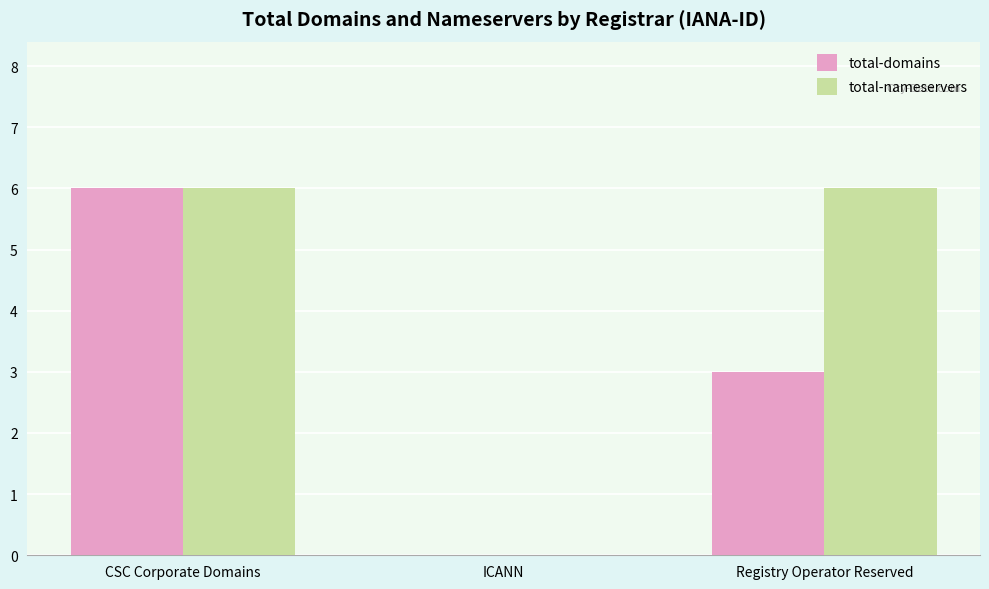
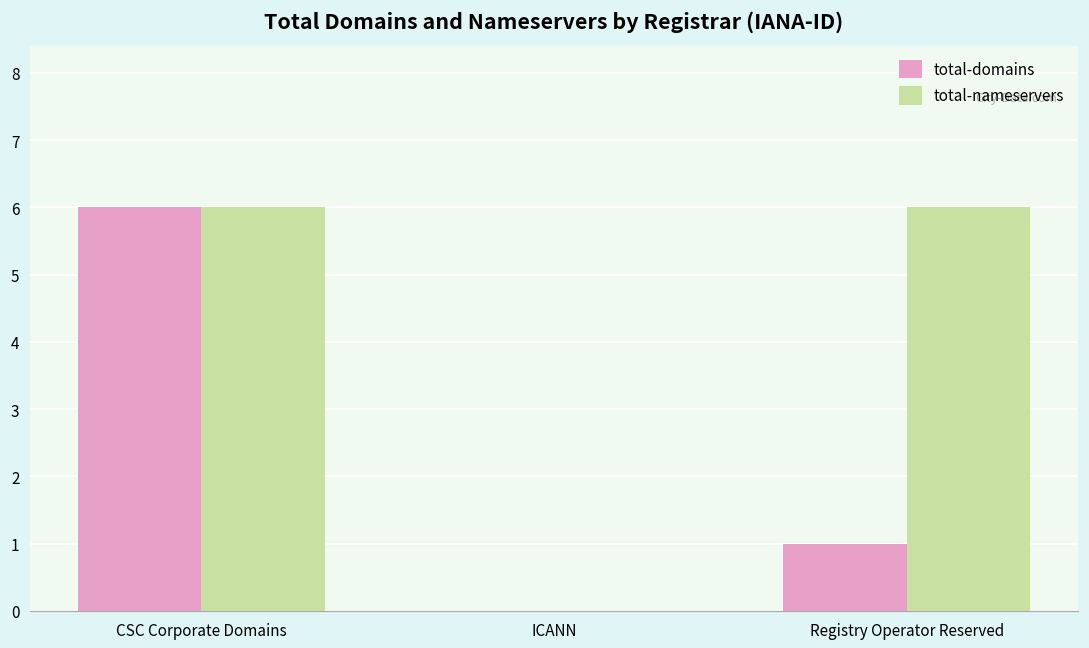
  {
    "total-domains": {
      "CSC Corporate Domains": 6,
      "ICANN": 0,
-     "Registry Operator Reserved": 3
+     "Registry Operator Reserved": 1
    },
    "total-nameservers": {
      "CSC Corporate Domains": 6,
      "ICANN": 0,
      "Registry Operator Reserved": 6
    }
  }
